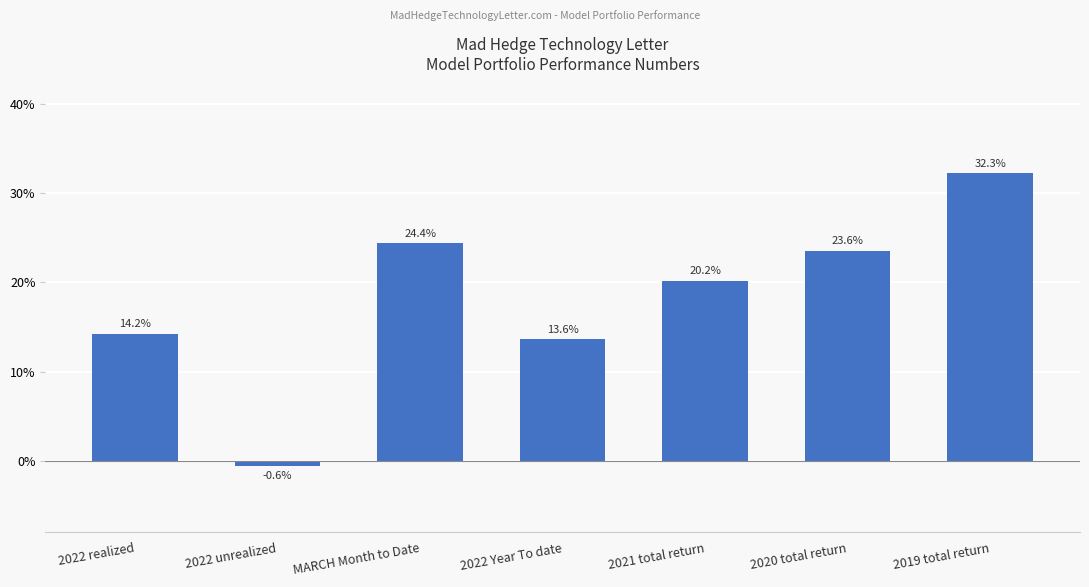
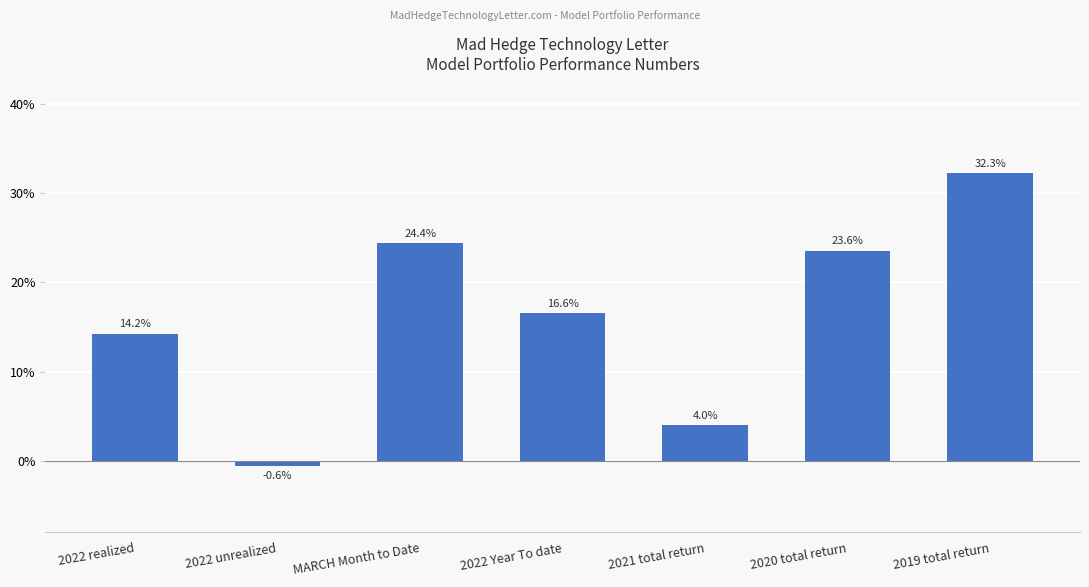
  {
    "2022 realized": "14.2%",
    "2022 unrealized": "-0.6%",
    "MARCH Month to Date": "24.4%",
-   "2022 Year To date": "13.6%",
-   "2021 total return": "20.2%",
+   "2022 Year To date": "16.6%",
+   "2021 total return": "4.0%",
    "2020 total return": "23.6%",
    "2019 total return": "32.3%"
  }
